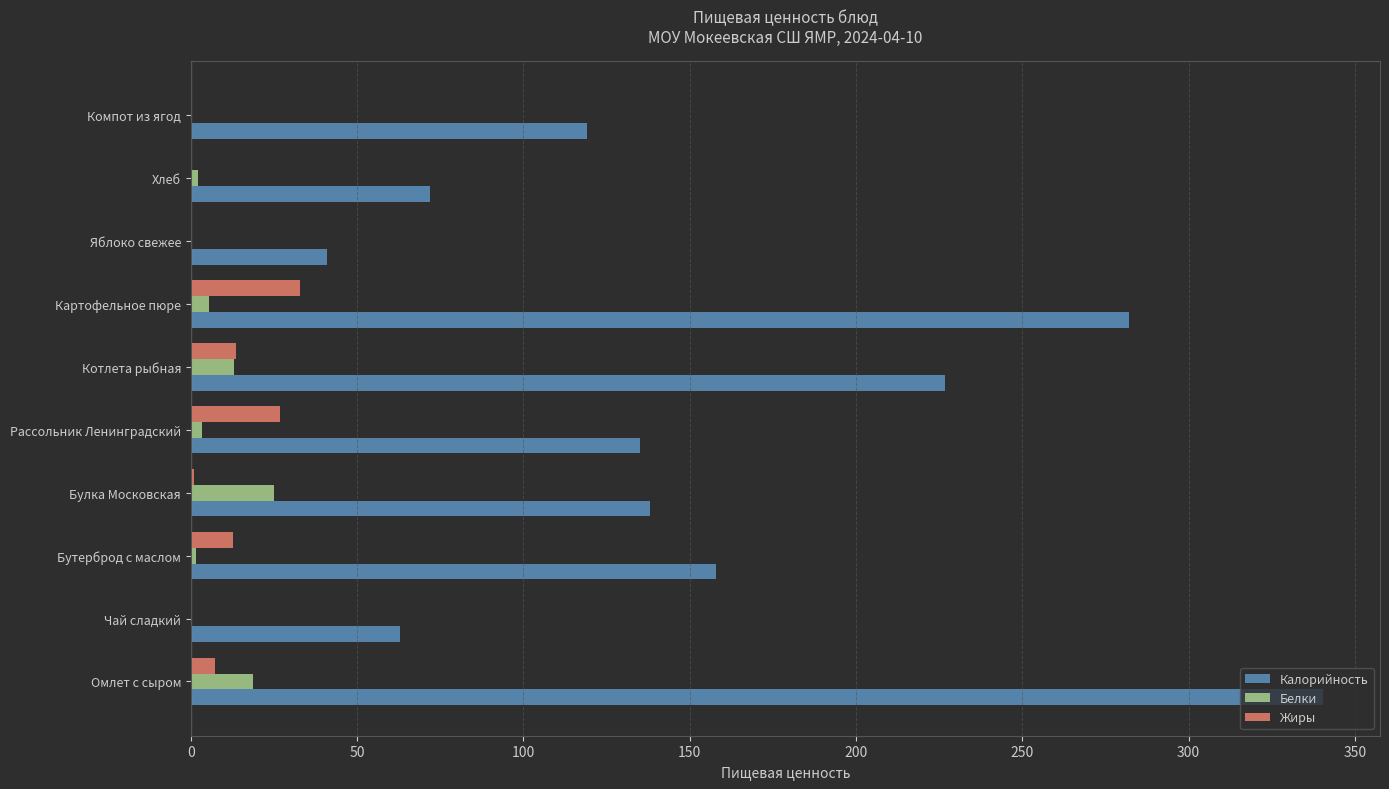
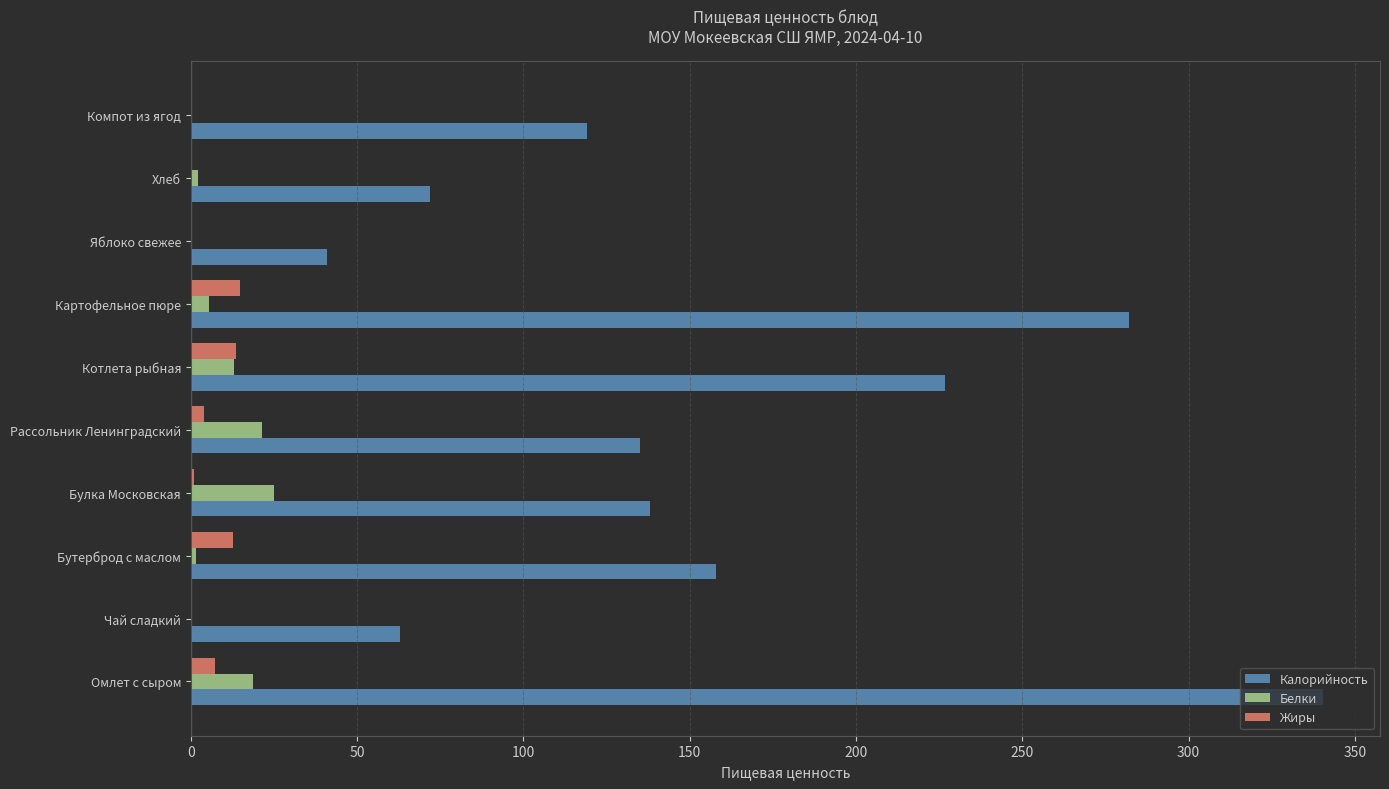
  {
    "Калорийность": {
      "Компот из ягод": 119,
      "Хлеб": 72,
      "Яблоко свежее": 41,
      "Картофельное пюре": 282,
      "Котлета рыбная": 227,
      "Рассольник Ленинградский": 135,
      "Булка Московская": 138,
      "Бутерброд с маслом": 158,
      "Чай сладкий": 63
    },
    "Белки": {
      "Хлеб": 2,
      "Картофельное пюре": 6,
      "Котлета рыбная": 13,
-     "Рассольник Ленинградский": 3,
+     "Рассольник Ленинградский": 21,
      "Булка Московская": 25,
      "Бутерброд с маслом": 2,
      "Омлет с сыром": 19
    },
    "Жиры": {
      "Компот из ягод": 0,
      "Яблоко свежее": 0,
-     "Картофельное пюре": 33,
+     "Картофельное пюре": 15,
      "Котлета рыбная": 14,
-     "Рассольник Ленинградский": 27,
+     "Рассольник Ленинградский": 4,
      "Булка Московская": 1,
      "Бутерброд с маслом": 13,
      "Чай сладкий": 0,
      "Омлет с сыром": 7
    }
  }
